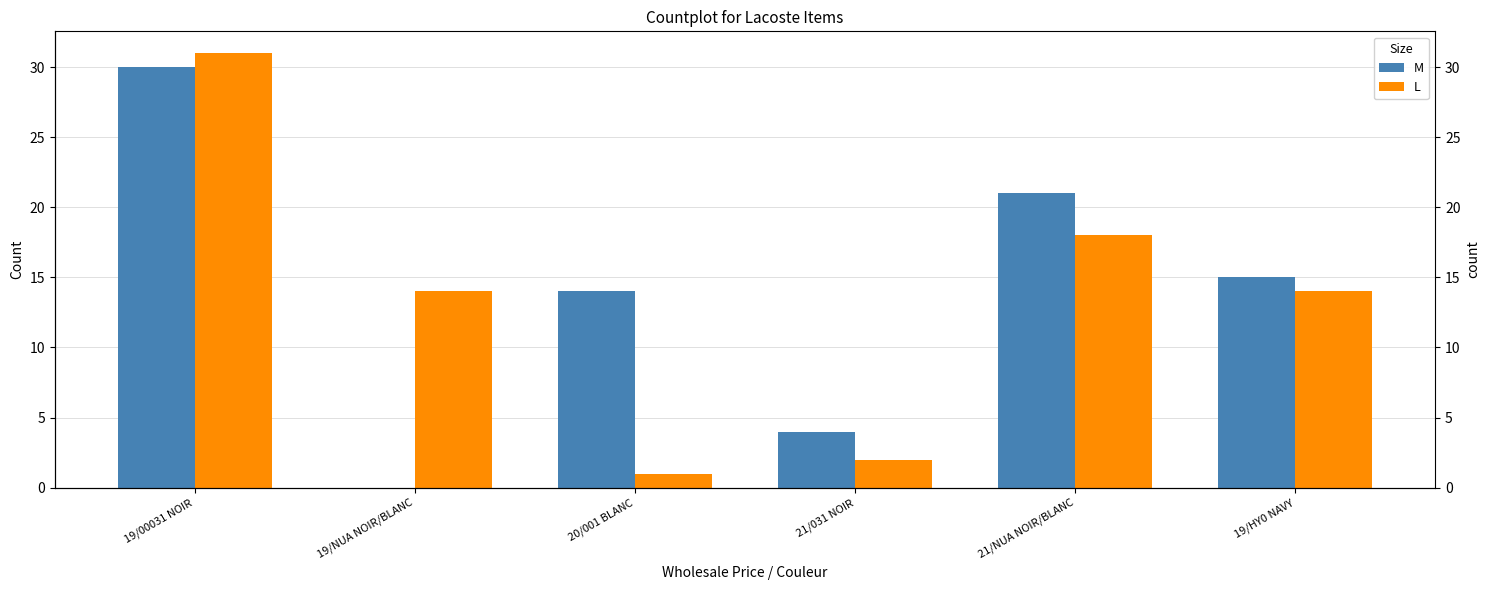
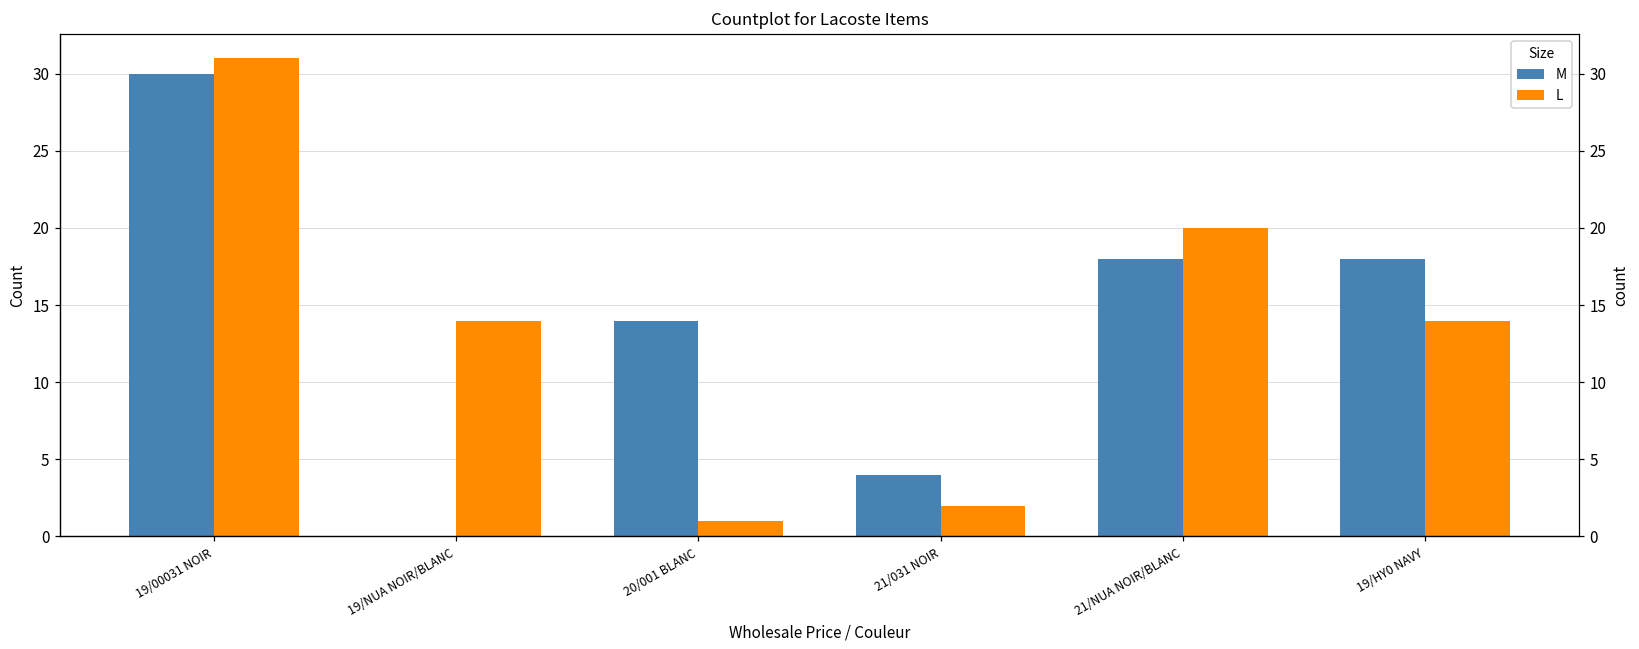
  {
    "M": {
      "19/00031 NOIR": 30,
      "19/NUA NOIR/BLANC": 0,
      "20/001 BLANC": 14,
      "21/031 NOIR": 4,
-     "21/NUA NOIR/BLANC": 21,
-     "19/HY0 NAVY": 15
+     "21/NUA NOIR/BLANC": 18,
+     "19/HY0 NAVY": 18
    },
    "L": {
      "19/00031 NOIR": 31,
      "19/NUA NOIR/BLANC": 14,
      "20/001 BLANC": 1,
      "21/031 NOIR": 2,
-     "21/NUA NOIR/BLANC": 18,
+     "21/NUA NOIR/BLANC": 20,
      "19/HY0 NAVY": 14
    }
  }
